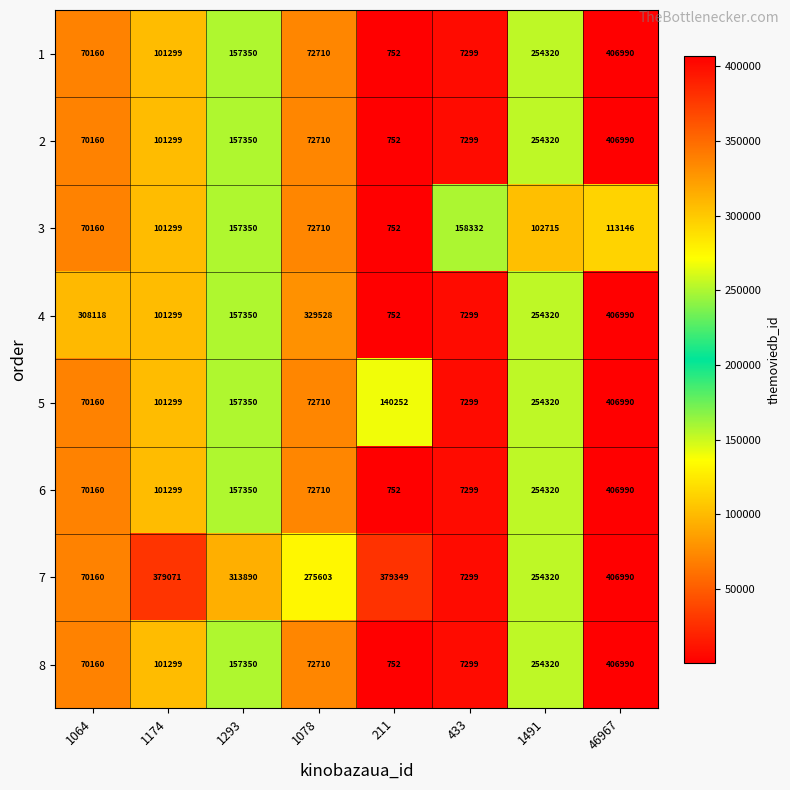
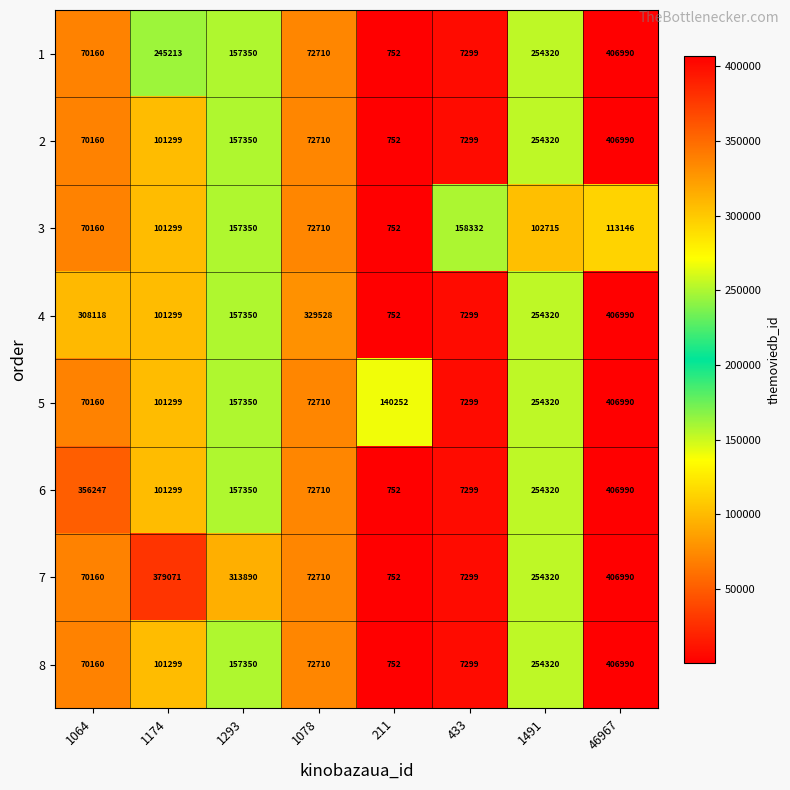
  {
    "1": {
      "1064": 70160,
-     "1174": 101299,
+     "1174": 245213,
      "1293": 157350,
      "1078": 72710,
      "211": 752,
      "433": 7299,
      "1491": 254320,
      "46967": 406990
    },
    "2": {
      "1064": 70160,
      "1174": 101299,
      "1293": 157350,
      "1078": 72710,
      "211": 752,
      "433": 7299,
      "1491": 254320,
      "46967": 406990
    },
    "3": {
      "1064": 70160,
      "1174": 101299,
      "1293": 157350,
      "1078": 72710,
      "211": 752,
      "433": 158332,
      "1491": 102715,
      "46967": 113146
    },
    "4": {
      "1064": 308118,
      "1174": 101299,
      "1293": 157350,
      "1078": 329528,
      "211": 752,
      "433": 7299,
      "1491": 254320,
      "46967": 406990
    },
    "5": {
      "1064": 70160,
      "1174": 101299,
      "1293": 157350,
      "1078": 72710,
      "211": 140252,
      "433": 7299,
      "1491": 254320,
      "46967": 406990
    },
    "6": {
-     "1064": 70160,
+     "1064": 356247,
      "1174": 101299,
      "1293": 157350,
      "1078": 72710,
      "211": 752,
      "433": 7299,
      "1491": 254320,
      "46967": 406990
    },
    "7": {
      "1064": 70160,
      "1174": 379071,
      "1293": 313890,
-     "1078": 275603,
-     "211": 379349,
+     "1078": 72710,
+     "211": 752,
      "433": 7299,
      "1491": 254320,
      "46967": 406990
    },
    "8": {
      "1064": 70160,
      "1174": 101299,
      "1293": 157350,
      "1078": 72710,
      "211": 752,
      "433": 7299,
      "1491": 254320,
      "46967": 406990
    }
  }
